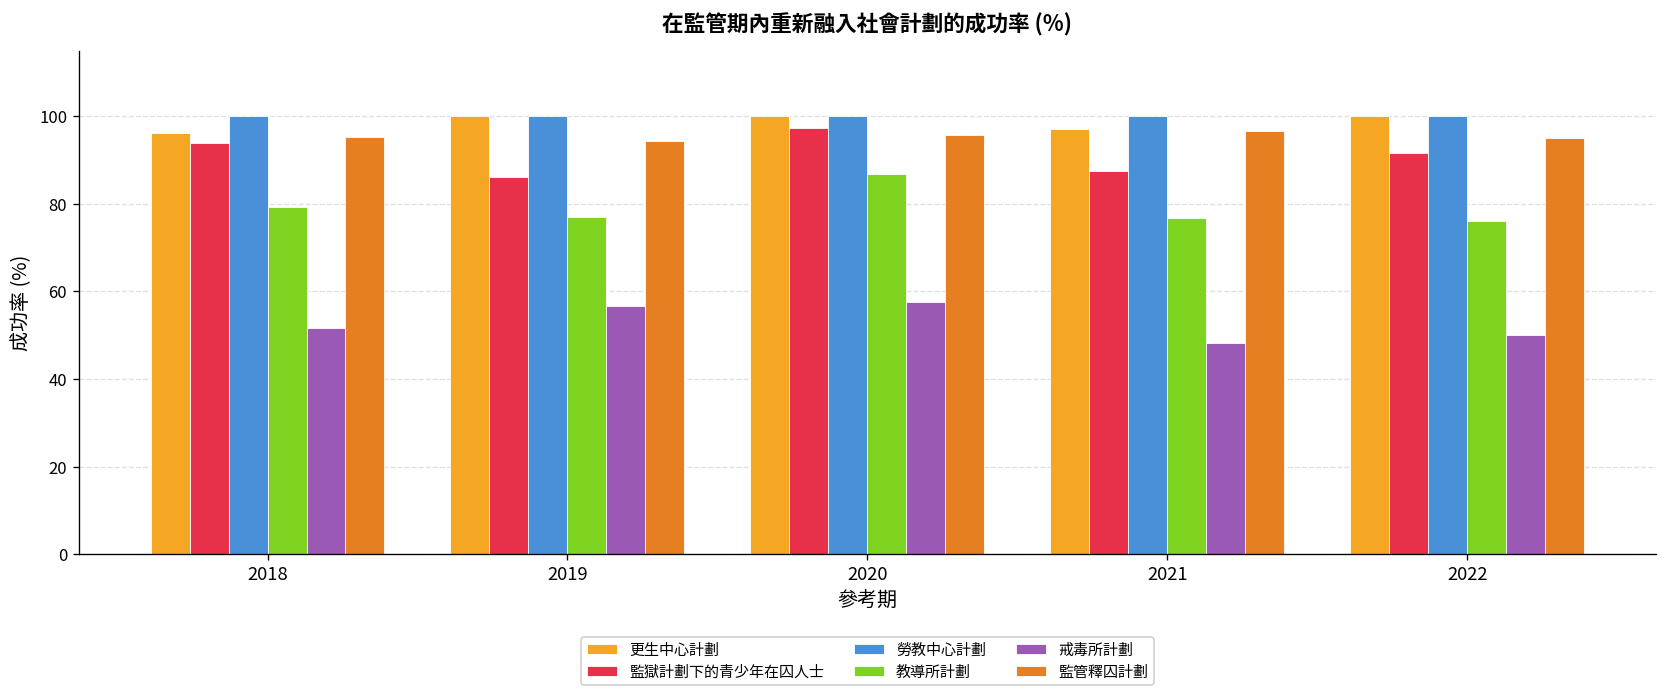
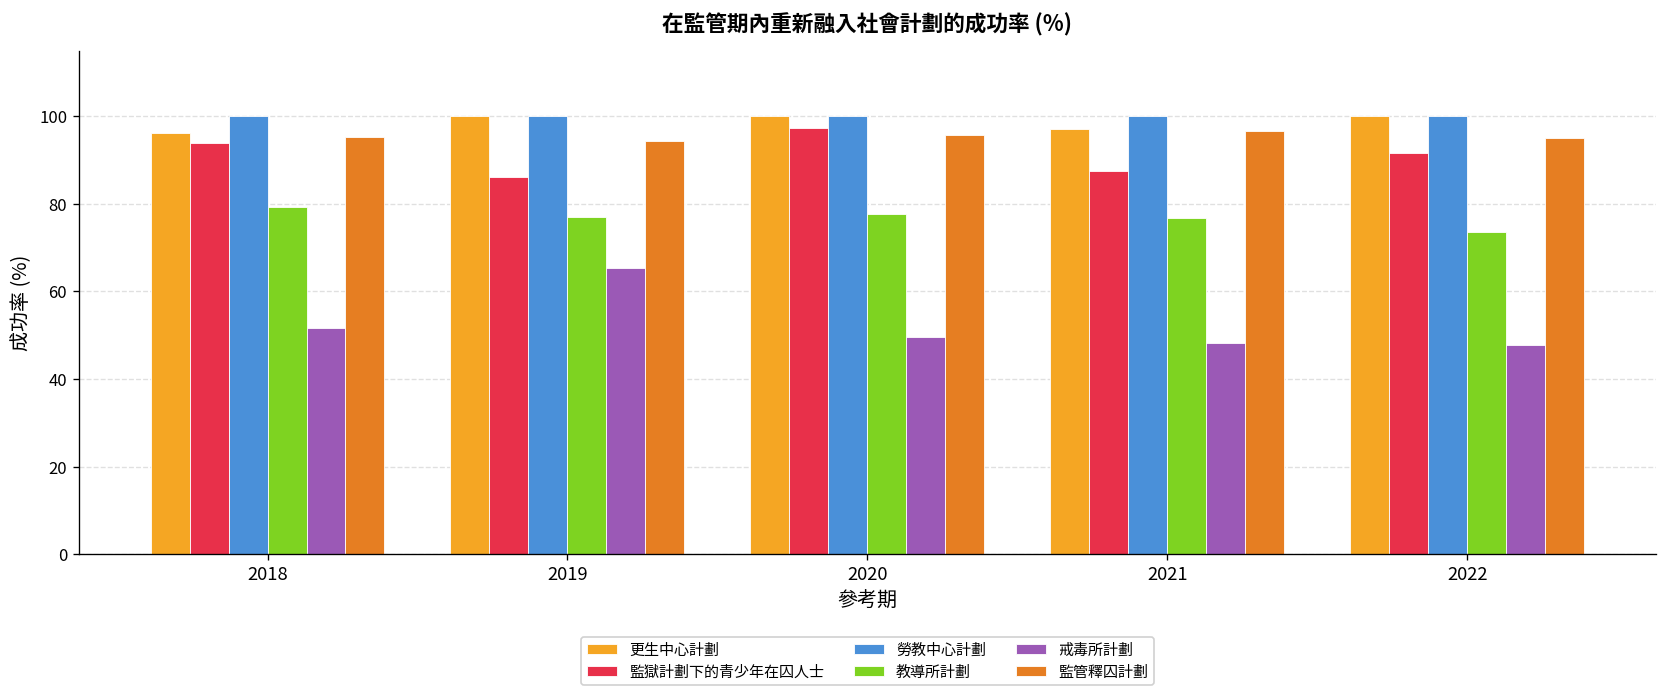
  {
    "監獄計劃下的青少年在囚人士": {
      "2018": 94,
      "2019": 86,
      "2020": 97,
      "2021": 87,
      "2022": 92
    },
    "勞教中心計劃": {
      "2018": 100,
      "2019": 100,
      "2020": 100,
      "2021": 100,
      "2022": 100
    },
    "教導所計劃": {
      "2018": 79,
      "2019": 77,
-     "2020": 87,
+     "2020": 78,
      "2021": 77,
-     "2022": 76
+     "2022": 74
    },
    "戒毒所計劃": {
      "2018": 52,
-     "2019": 57,
-     "2020": 58,
+     "2019": 65,
+     "2020": 50,
      "2021": 48,
-     "2022": 50
+     "2022": 48
    }
  }
